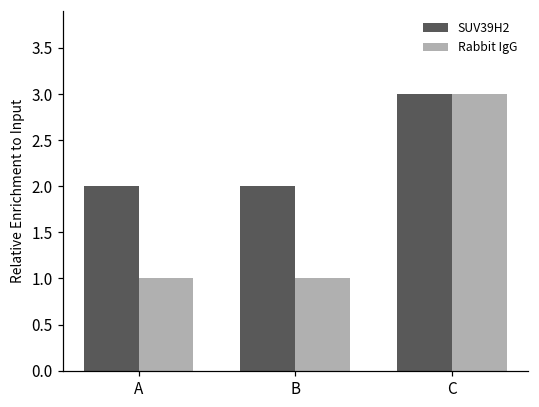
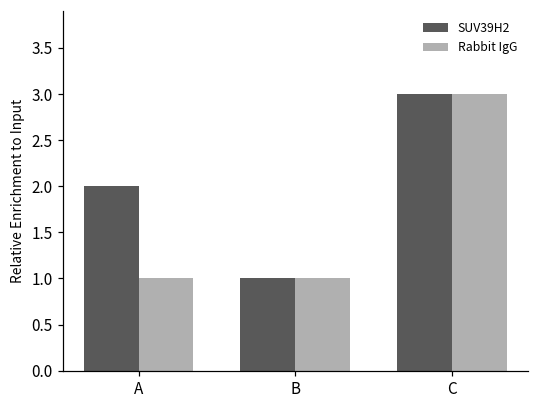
  {
    "SUV39H2": {
      "A": 2,
-     "B": 2,
+     "B": 1,
      "C": 3
    },
    "Rabbit IgG": {
      "A": 1,
      "B": 1,
      "C": 3
    }
  }
